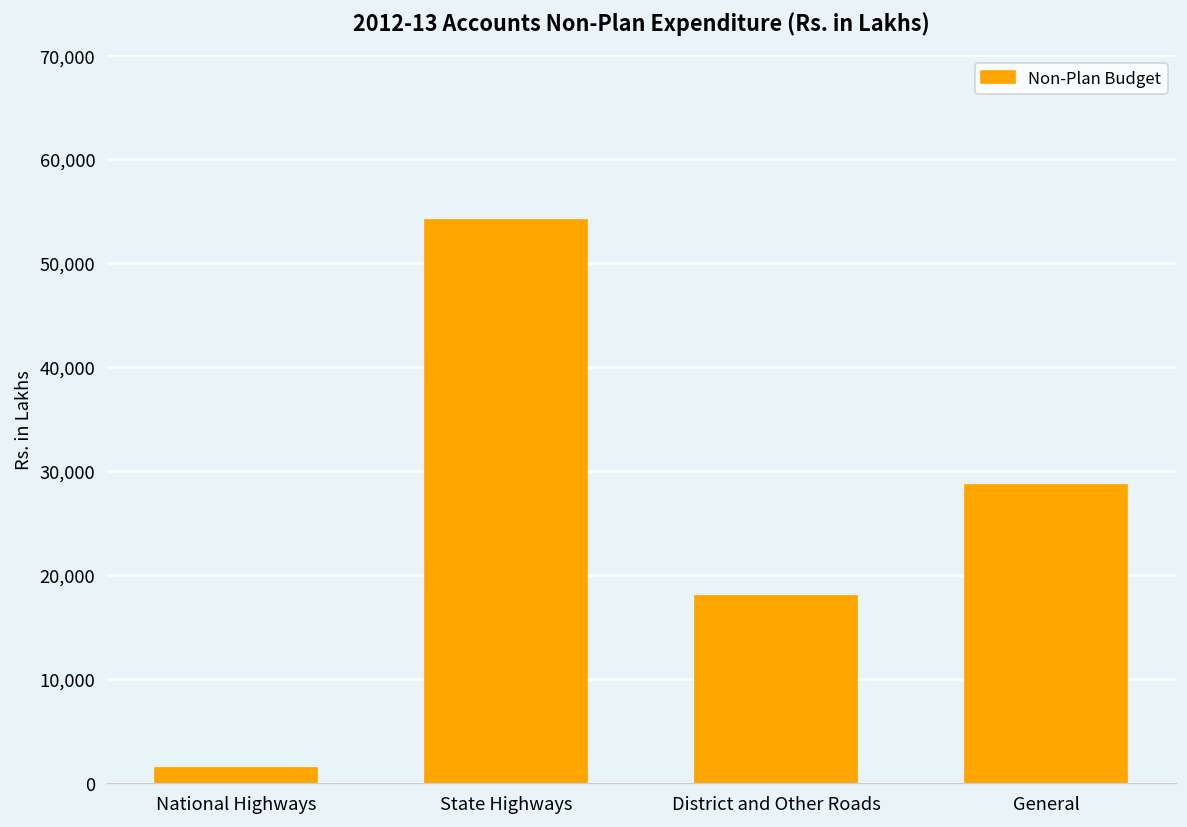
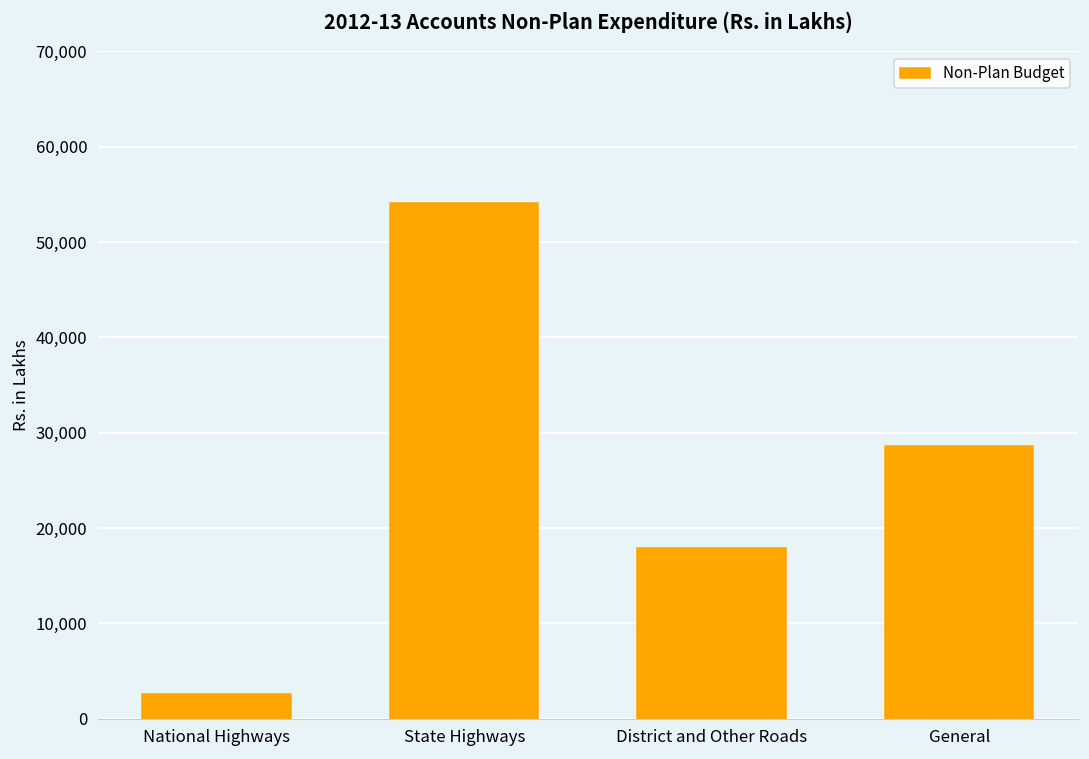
  {
-   "National Highways": "1,000",
+   "National Highways": "3,000",
    "State Highways": "54,000",
    "District and Other Roads": "18,000",
    "General": "29,000"
  }
